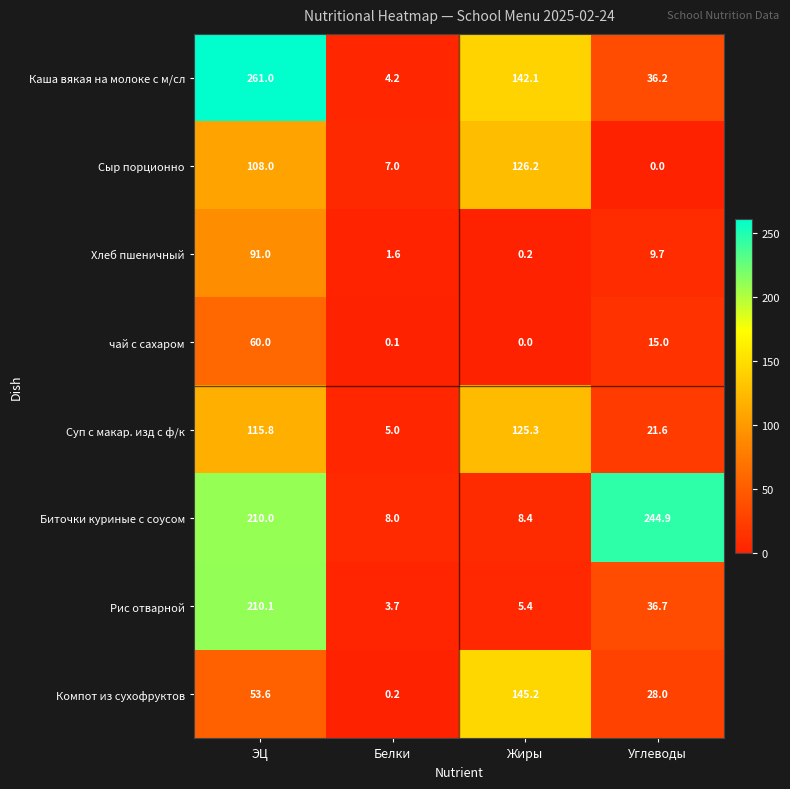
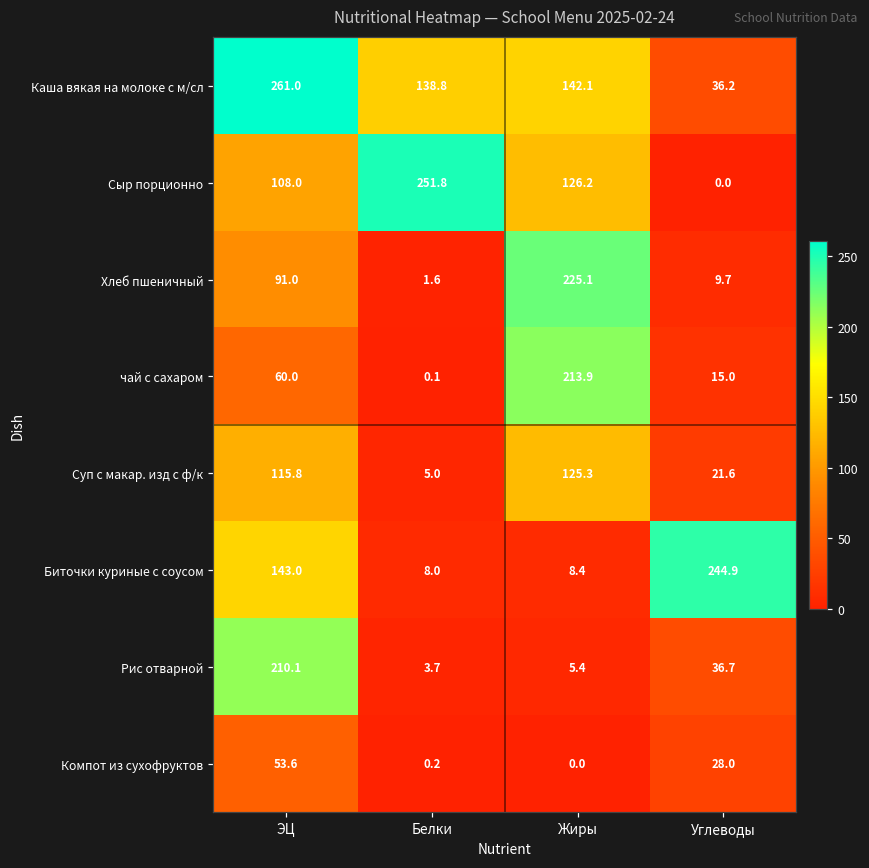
  {
    "Каша вякая на молоке с м/сл": {
      "ЭЦ": 261.0,
-     "Белки": 4.2,
+     "Белки": 138.8,
      "Жиры": 142.1,
      "Углеводы": 36.2
    },
    "Сыр порционно": {
      "ЭЦ": 108.0,
-     "Белки": 7.0,
+     "Белки": 251.8,
      "Жиры": 126.2,
      "Углеводы": 0.0
    },
    "Хлеб пшеничный": {
      "ЭЦ": 91.0,
      "Белки": 1.6,
-     "Жиры": 0.2,
+     "Жиры": 225.1,
      "Углеводы": 9.7
    },
    "чай с сахаром": {
      "ЭЦ": 60.0,
      "Белки": 0.1,
-     "Жиры": 0.0,
+     "Жиры": 213.9,
      "Углеводы": 15.0
    },
    "Суп с макар. изд с ф/к": {
      "ЭЦ": 115.8,
      "Белки": 5.0,
      "Жиры": 125.3,
      "Углеводы": 21.6
    },
    "Биточки куриные с соусом": {
-     "ЭЦ": 210.0,
+     "ЭЦ": 143.0,
      "Белки": 8.0,
      "Жиры": 8.4,
      "Углеводы": 244.9
    },
    "Рис отварной": {
      "ЭЦ": 210.1,
      "Белки": 3.7,
      "Жиры": 5.4,
      "Углеводы": 36.7
    },
    "Компот из сухофруктов": {
      "ЭЦ": 53.6,
      "Белки": 0.2,
-     "Жиры": 145.2,
+     "Жиры": 0.0,
      "Углеводы": 28.0
    }
  }
